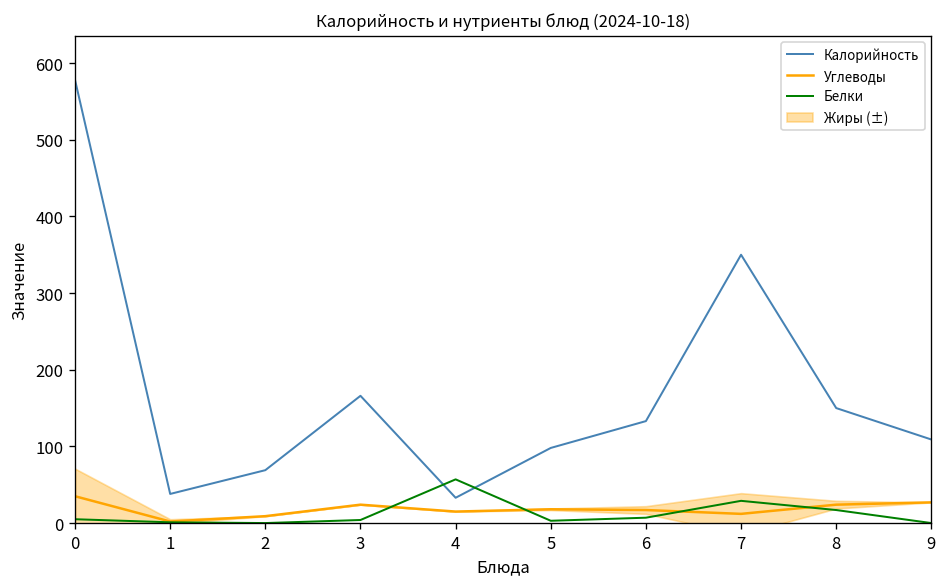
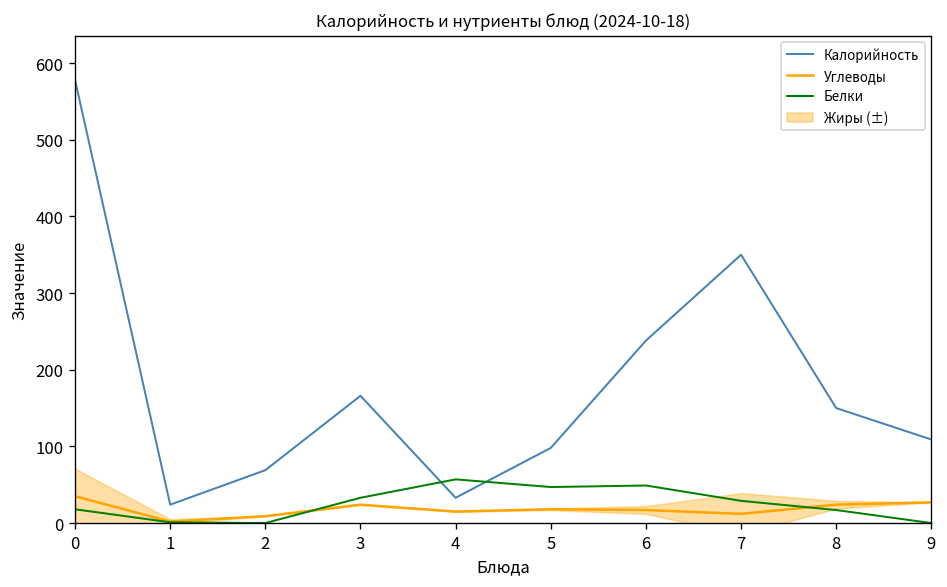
  {
    "Калорийность": {
      "0": 580,
-     "1": 40,
+     "1": 20,
      "2": 70,
      "3": 170,
      "4": 30,
      "5": 100,
-     "6": 130,
+     "6": 240,
      "7": 350,
      "8": 150,
      "9": 110
    },
    "Белки": {
-     "0": 10,
+     "0": 20,
      "2": 0,
-     "3": 0,
+     "3": 30,
      "4": 60,
-     "5": 0,
-     "6": 10,
+     "5": 50,
+     "6": 50,
      "7": 30,
      "8": 20,
      "9": 0
    }
  }
